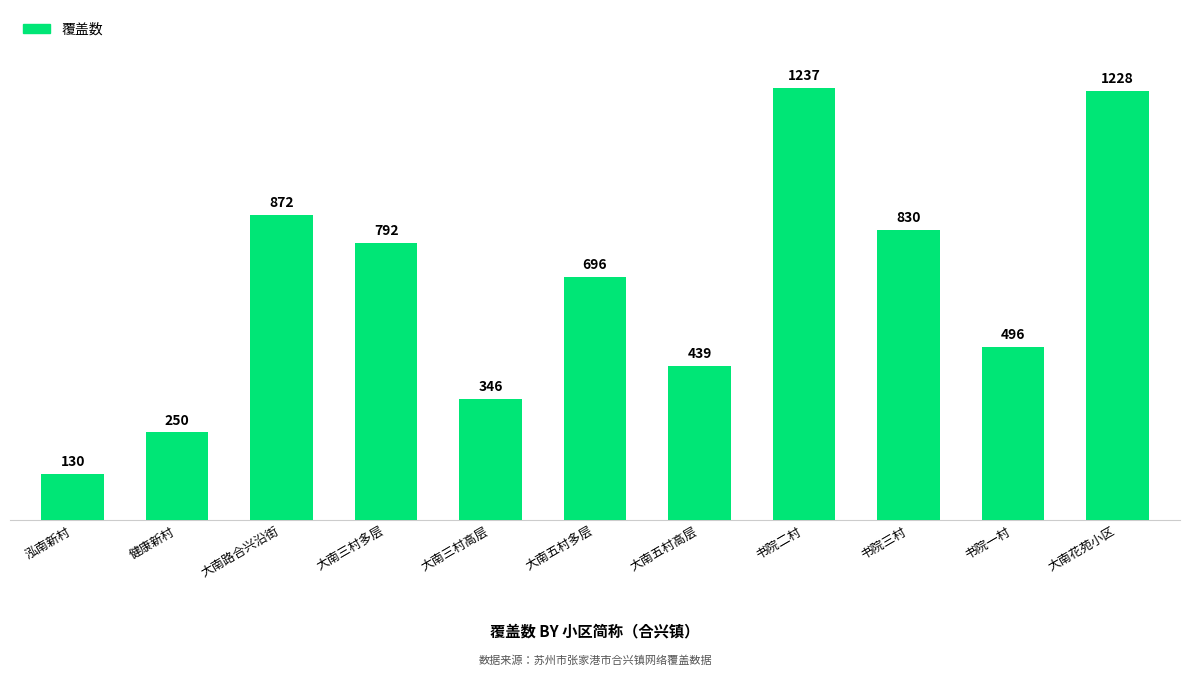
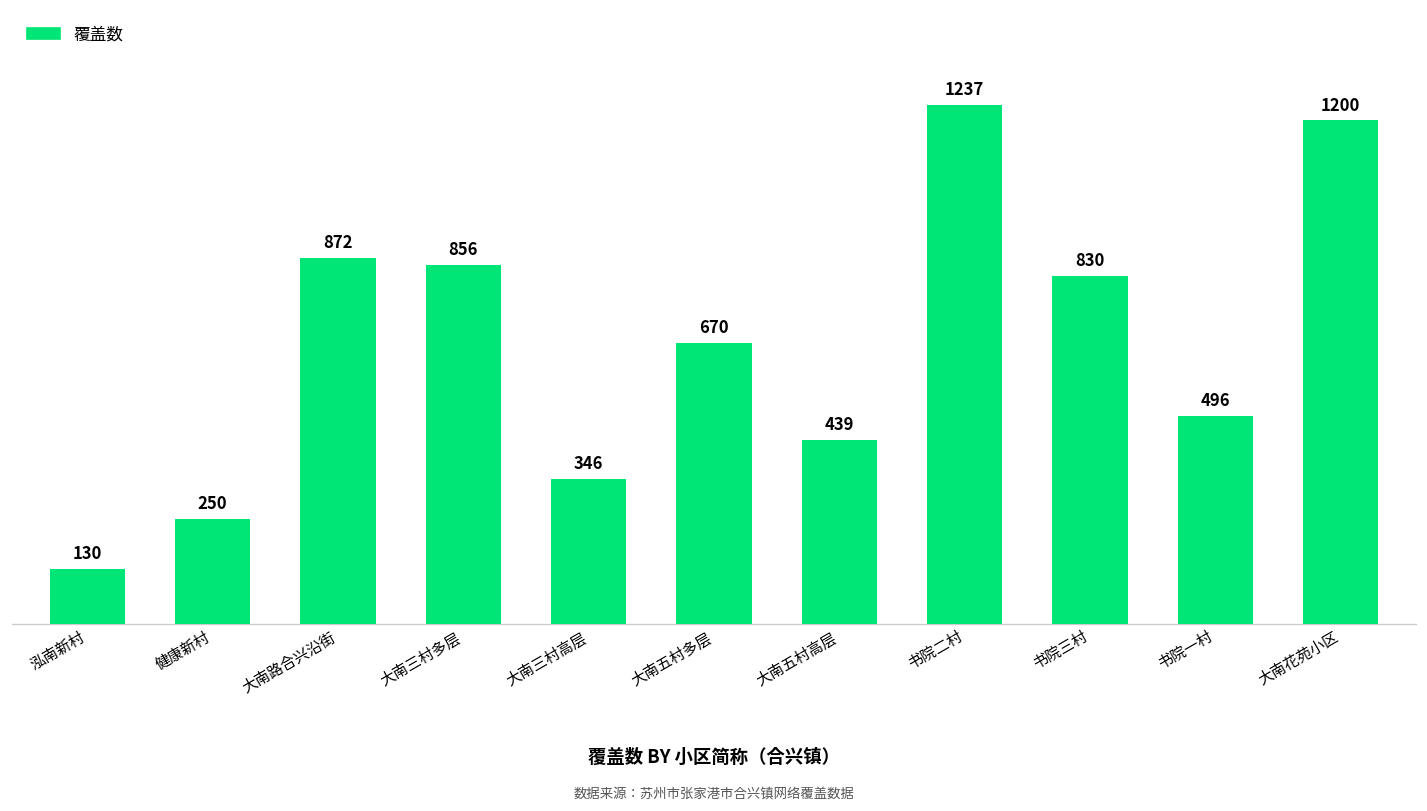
  {
    "泓南新村": 130,
    "健康新村": 250,
    "大南路合兴沿街": 872,
-   "大南三村多层": 792,
+   "大南三村多层": 856,
    "大南三村高层": 346,
-   "大南五村多层": 696,
+   "大南五村多层": 670,
    "大南五村高层": 439,
    "书院二村": 1237,
    "书院三村": 830,
    "书院一村": 496,
-   "大南花苑小区": 1228
+   "大南花苑小区": 1200
  }
